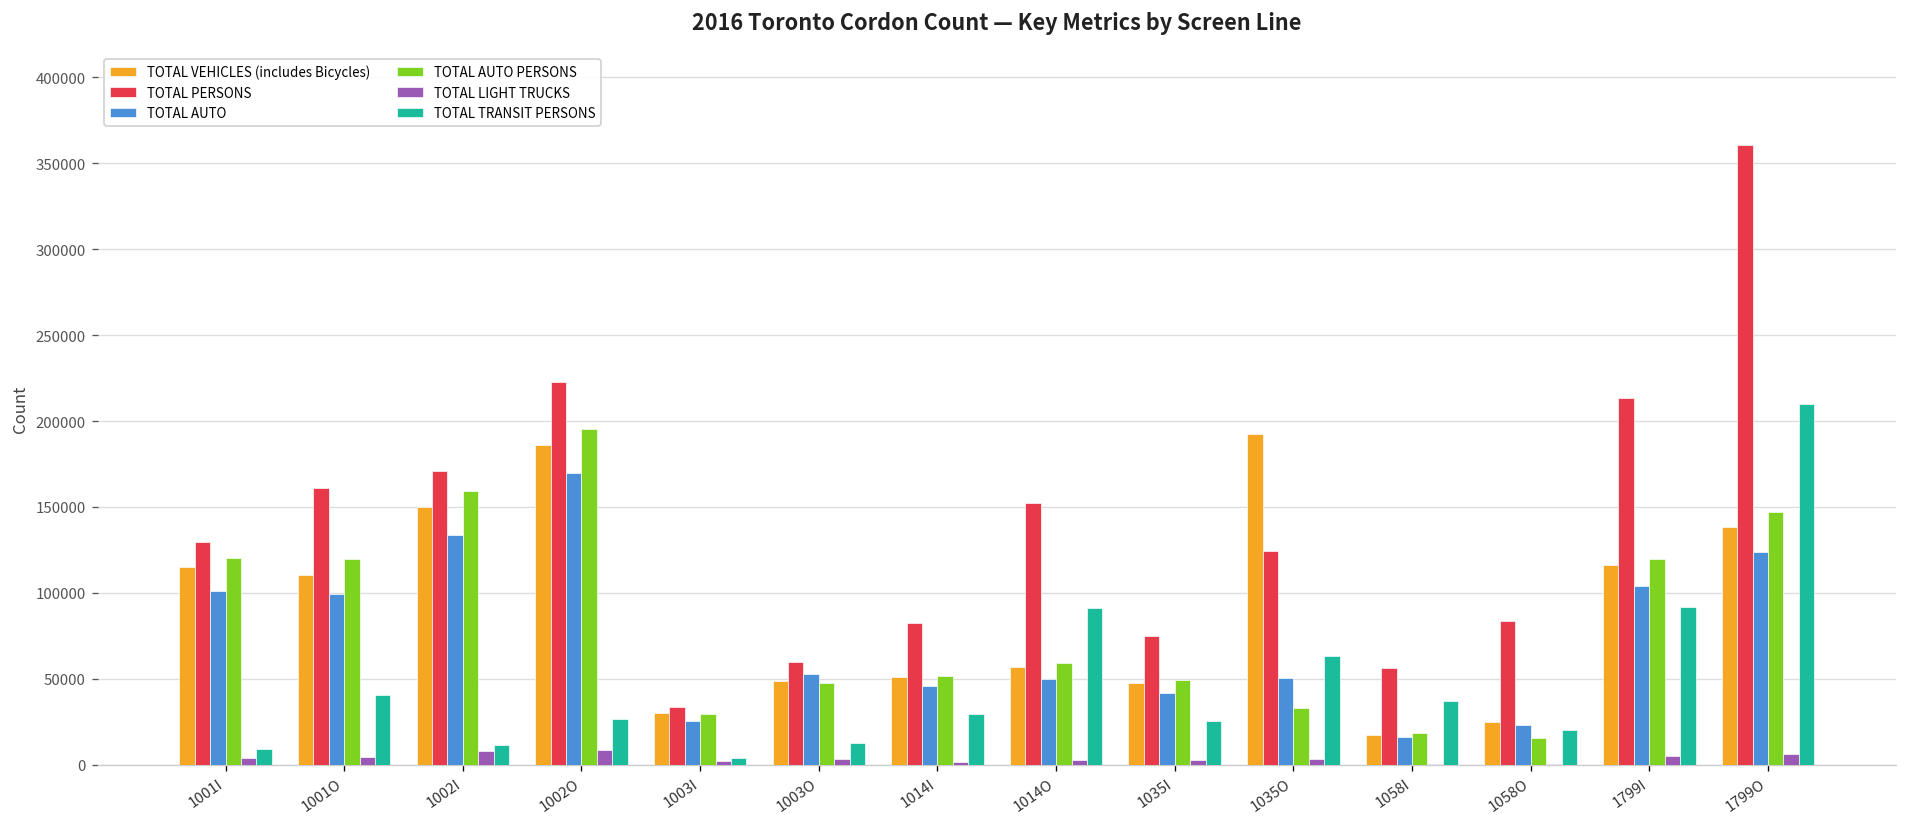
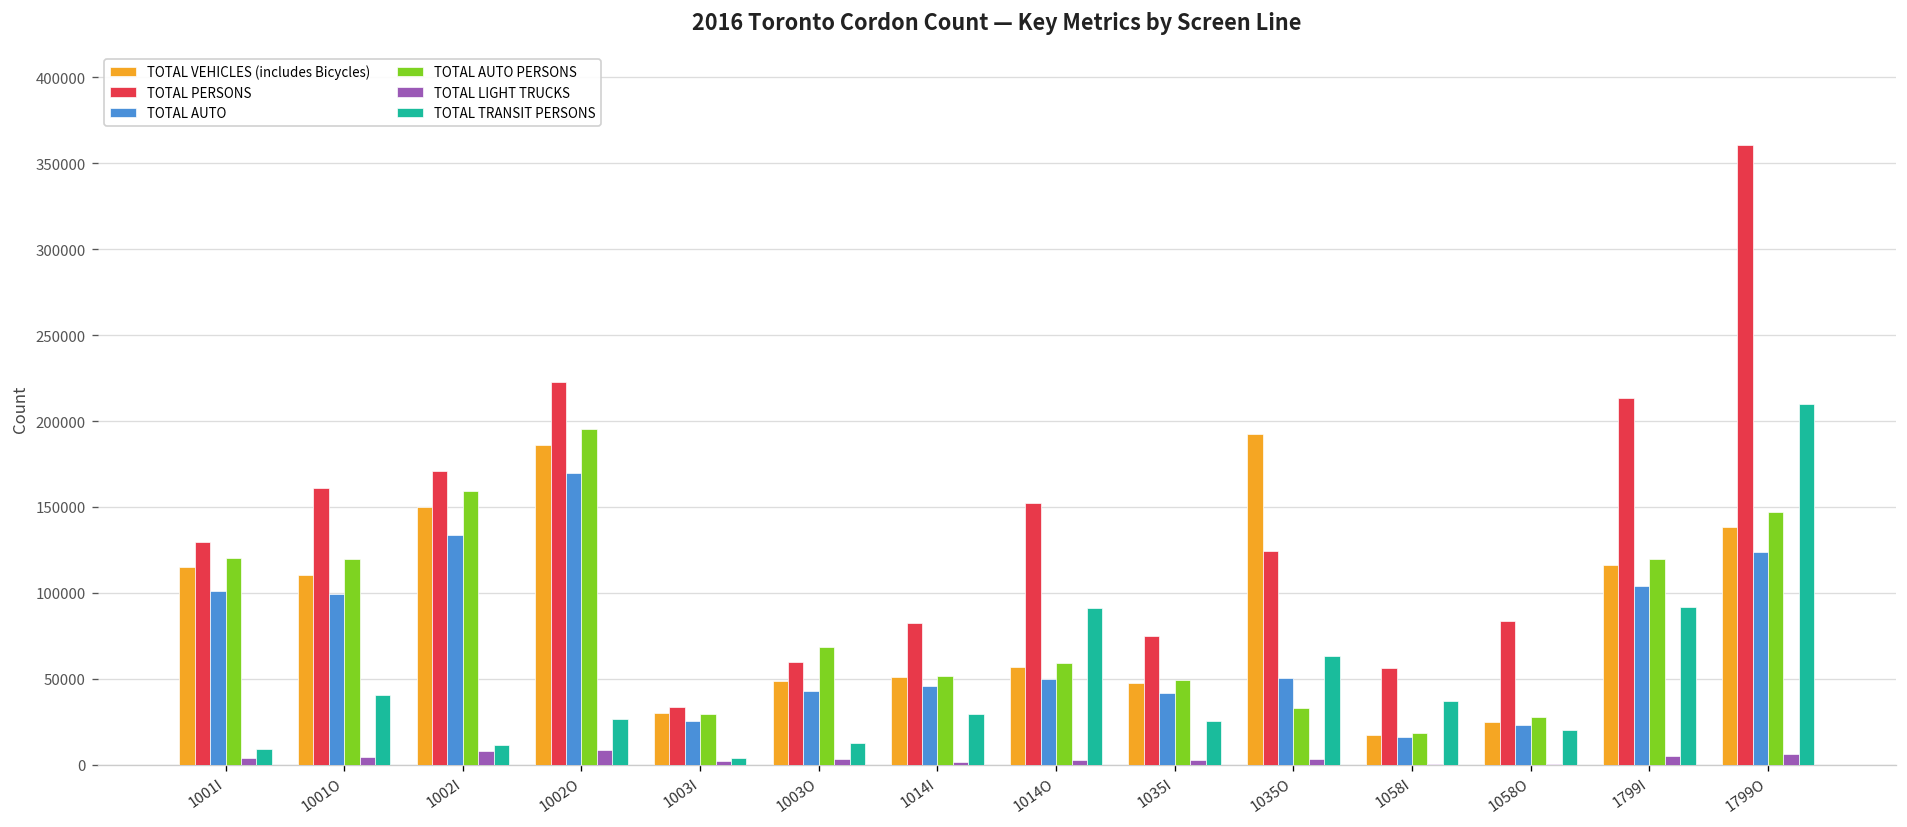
  {
    "TOTAL VEHICLES (includes Bicycles)": {
      "1001I": 115000,
      "1001O": 111000,
      "1002I": 150000,
      "1002O": 186000,
      "1003I": 30000,
      "1003O": 49000,
      "1014I": 51000,
      "1014O": 57000,
      "1035I": 48000,
      "1035O": 192000,
      "1058I": 17000,
      "1058O": 25000,
      "1799I": 116000,
      "1799O": 138000
    },
    "TOTAL PERSONS": {
      "1001I": 130000,
      "1001O": 161000,
      "1002I": 171000,
      "1002O": 222000,
      "1003I": 34000,
      "1003O": 60000,
      "1014I": 82000,
      "1014O": 153000,
      "1035I": 75000,
      "1035O": 124000,
      "1058I": 56000,
      "1058O": 84000,
      "1799I": 214000,
      "1799O": 360000
    },
    "TOTAL AUTO": {
      "1001I": 101000,
      "1001O": 99000,
      "1002I": 134000,
      "1002O": 170000,
      "1003I": 25000,
-     "1003O": 53000,
+     "1003O": 43000,
      "1014I": 46000,
      "1014O": 50000,
      "1035I": 42000,
      "1035O": 50000,
      "1058I": 16000,
      "1058O": 23000,
      "1799I": 104000,
      "1799O": 124000
    },
    "TOTAL AUTO PERSONS": {
      "1001I": 120000,
      "1001O": 120000,
      "1002I": 159000,
      "1002O": 195000,
      "1003I": 29000,
-     "1003O": 47000,
+     "1003O": 69000,
      "1014I": 52000,
      "1014O": 59000,
      "1035I": 49000,
      "1035O": 33000,
      "1058I": 19000,
-     "1058O": 16000,
+     "1058O": 28000,
      "1799I": 120000,
      "1799O": 147000
    },
    "TOTAL LIGHT TRUCKS": {
      "1001I": 4000,
      "1001O": 4000,
      "1002I": 8000,
      "1002O": 9000,
      "1003I": 2000,
      "1003O": 3000,
      "1014I": 2000,
      "1014O": 3000,
      "1035I": 3000,
      "1035O": 3000,
      "1799I": 5000,
      "1799O": 7000
    },
    "TOTAL TRANSIT PERSONS": {
      "1001I": 9000,
      "1001O": 41000,
      "1002I": 12000,
      "1002O": 27000,
      "1003I": 4000,
      "1003O": 13000,
      "1014I": 29000,
      "1014O": 91000,
      "1035I": 25000,
      "1035O": 63000,
      "1058I": 37000,
      "1058O": 20000,
      "1799I": 92000,
      "1799O": 210000
    }
  }
